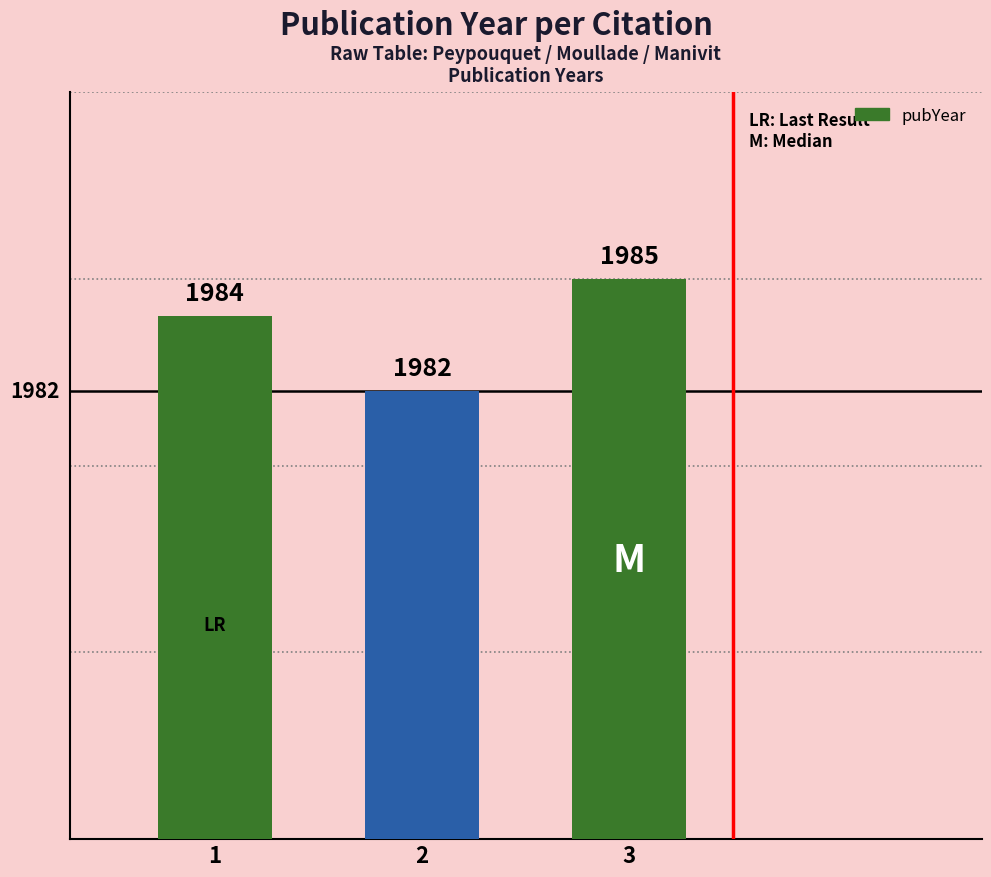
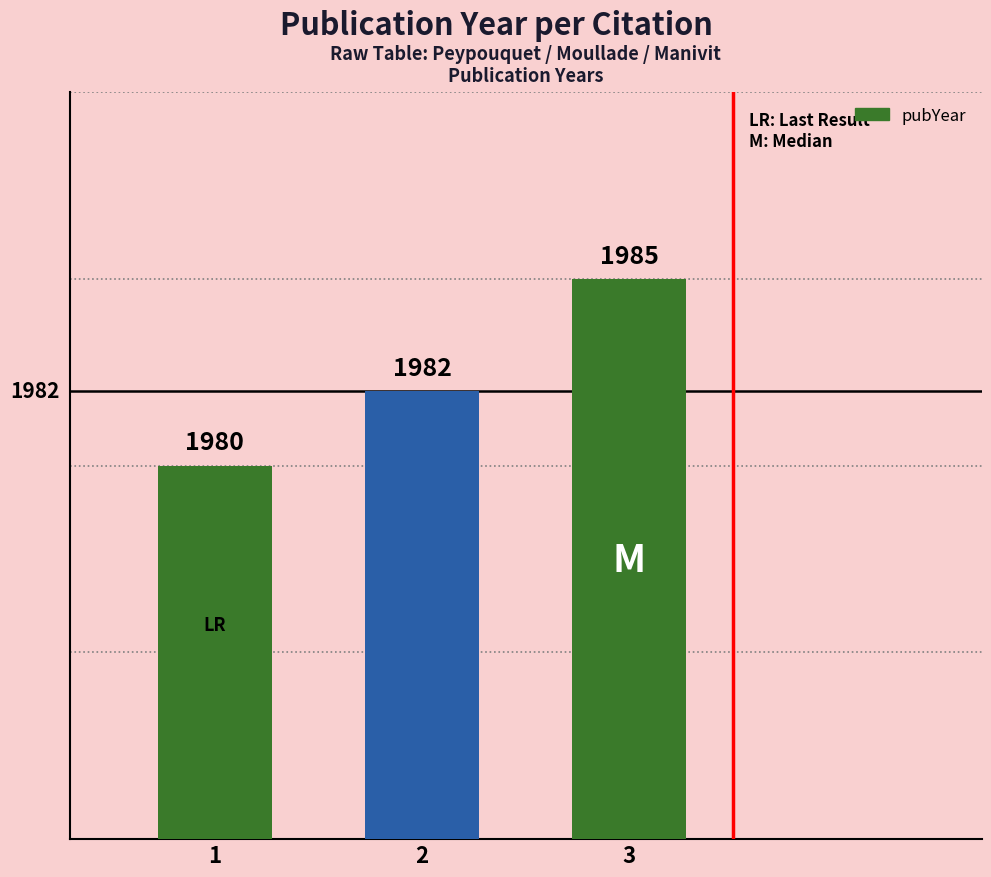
  {
-   "1": 1984,
+   "1": 1980,
    "2": 1982,
    "3": 1985
  }
